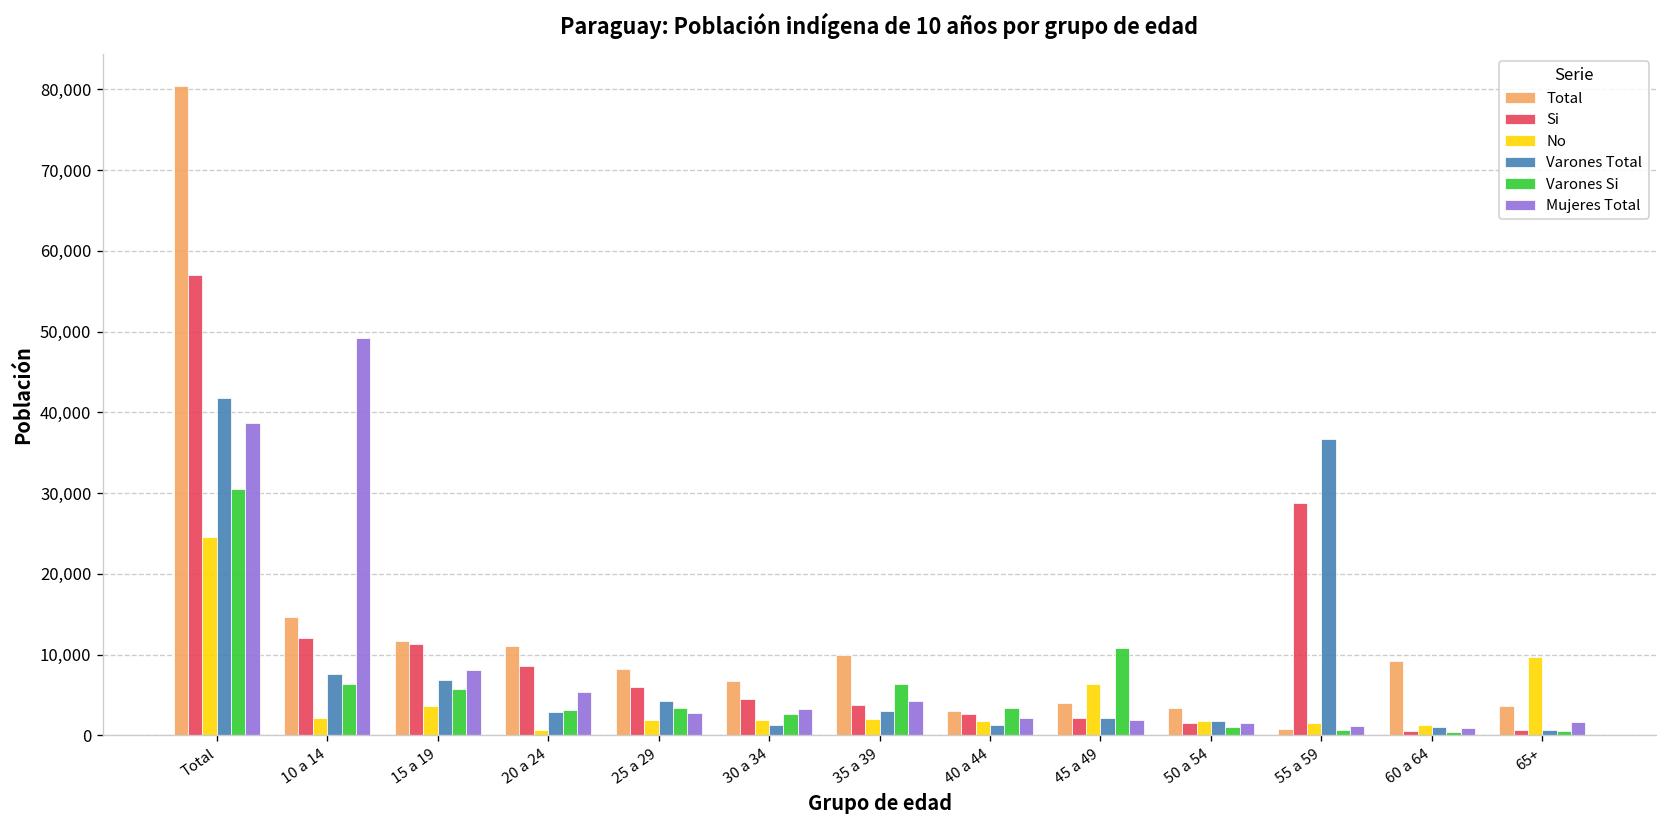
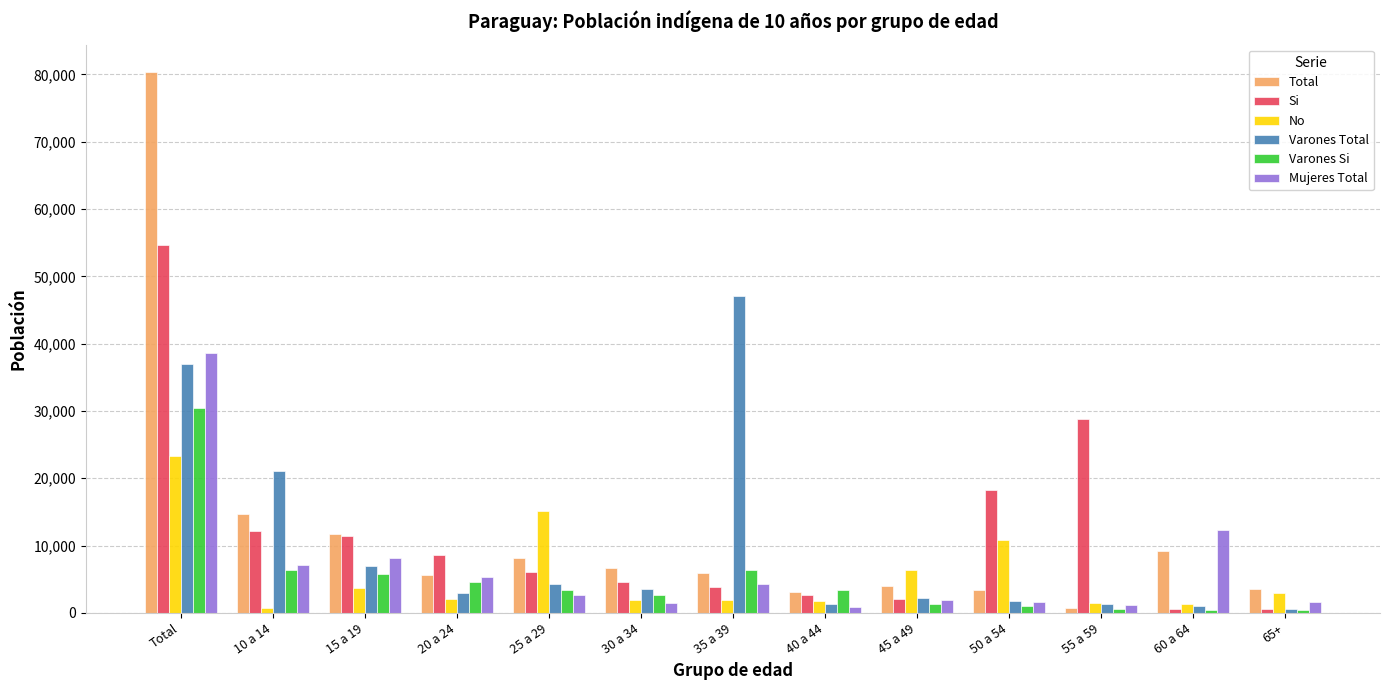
  {
    "Total": {
      "Total": "80,000",
      "10 a 14": "15,000",
      "15 a 19": "12,000",
-     "20 a 24": "11,000",
+     "20 a 24": "6,000",
      "25 a 29": "8,000",
      "30 a 34": "7,000",
-     "35 a 39": "10,000",
+     "35 a 39": "6,000",
      "40 a 44": "3,000",
      "45 a 49": "4,000",
      "50 a 54": "3,000",
      "55 a 59": "1,000",
      "60 a 64": "9,000",
      "65+": "4,000"
    },
    "Si": {
-     "Total": "57,000",
+     "Total": "55,000",
      "10 a 14": "12,000",
      "15 a 19": "11,000",
      "20 a 24": "9,000",
      "25 a 29": "6,000",
      "30 a 34": "5,000",
      "35 a 39": "4,000",
      "40 a 44": "3,000",
      "45 a 49": "2,000",
-     "50 a 54": "1,000",
+     "50 a 54": "18,000",
      "55 a 59": "29,000",
      "60 a 64": "1,000",
      "65+": "1,000"
    },
    "No": {
-     "Total": "25,000",
-     "10 a 14": "2,000",
+     "Total": "23,000",
+     "10 a 14": "1,000",
      "15 a 19": "4,000",
-     "20 a 24": "1,000",
-     "25 a 29": "2,000",
+     "20 a 24": "2,000",
+     "25 a 29": "15,000",
      "30 a 34": "2,000",
      "35 a 39": "2,000",
      "40 a 44": "2,000",
      "45 a 49": "6,000",
-     "50 a 54": "2,000",
+     "50 a 54": "11,000",
      "55 a 59": "1,000",
      "60 a 64": "1,000",
-     "65+": "10,000"
+     "65+": "3,000"
    },
    "Varones Total": {
-     "Total": "42,000",
-     "10 a 14": "8,000",
+     "Total": "37,000",
+     "10 a 14": "21,000",
      "15 a 19": "7,000",
      "20 a 24": "3,000",
      "25 a 29": "4,000",
-     "30 a 34": "1,000",
-     "35 a 39": "3,000",
+     "30 a 34": "3,000",
+     "35 a 39": "47,000",
      "40 a 44": "1,000",
      "45 a 49": "2,000",
      "50 a 54": "2,000",
-     "55 a 59": "37,000",
+     "55 a 59": "1,000",
      "60 a 64": "1,000",
      "65+": "1,000"
    },
    "Varones Si": {
      "Total": "30,000",
      "10 a 14": "6,000",
      "15 a 19": "6,000",
-     "20 a 24": "3,000",
+     "20 a 24": "5,000",
      "25 a 29": "3,000",
      "30 a 34": "3,000",
      "35 a 39": "6,000",
      "40 a 44": "3,000",
-     "45 a 49": "11,000",
+     "45 a 49": "1,000",
      "50 a 54": "1,000",
      "55 a 59": "1,000",
      "60 a 64": "0",
      "65+": "0"
    },
    "Mujeres Total": {
      "Total": "39,000",
-     "10 a 14": "49,000",
+     "10 a 14": "7,000",
      "15 a 19": "8,000",
      "20 a 24": "5,000",
      "25 a 29": "3,000",
-     "30 a 34": "3,000",
+     "30 a 34": "1,000",
      "35 a 39": "4,000",
-     "40 a 44": "2,000",
+     "40 a 44": "1,000",
      "45 a 49": "2,000",
      "50 a 54": "2,000",
      "55 a 59": "1,000",
-     "60 a 64": "1,000",
+     "60 a 64": "12,000",
      "65+": "2,000"
    }
  }
